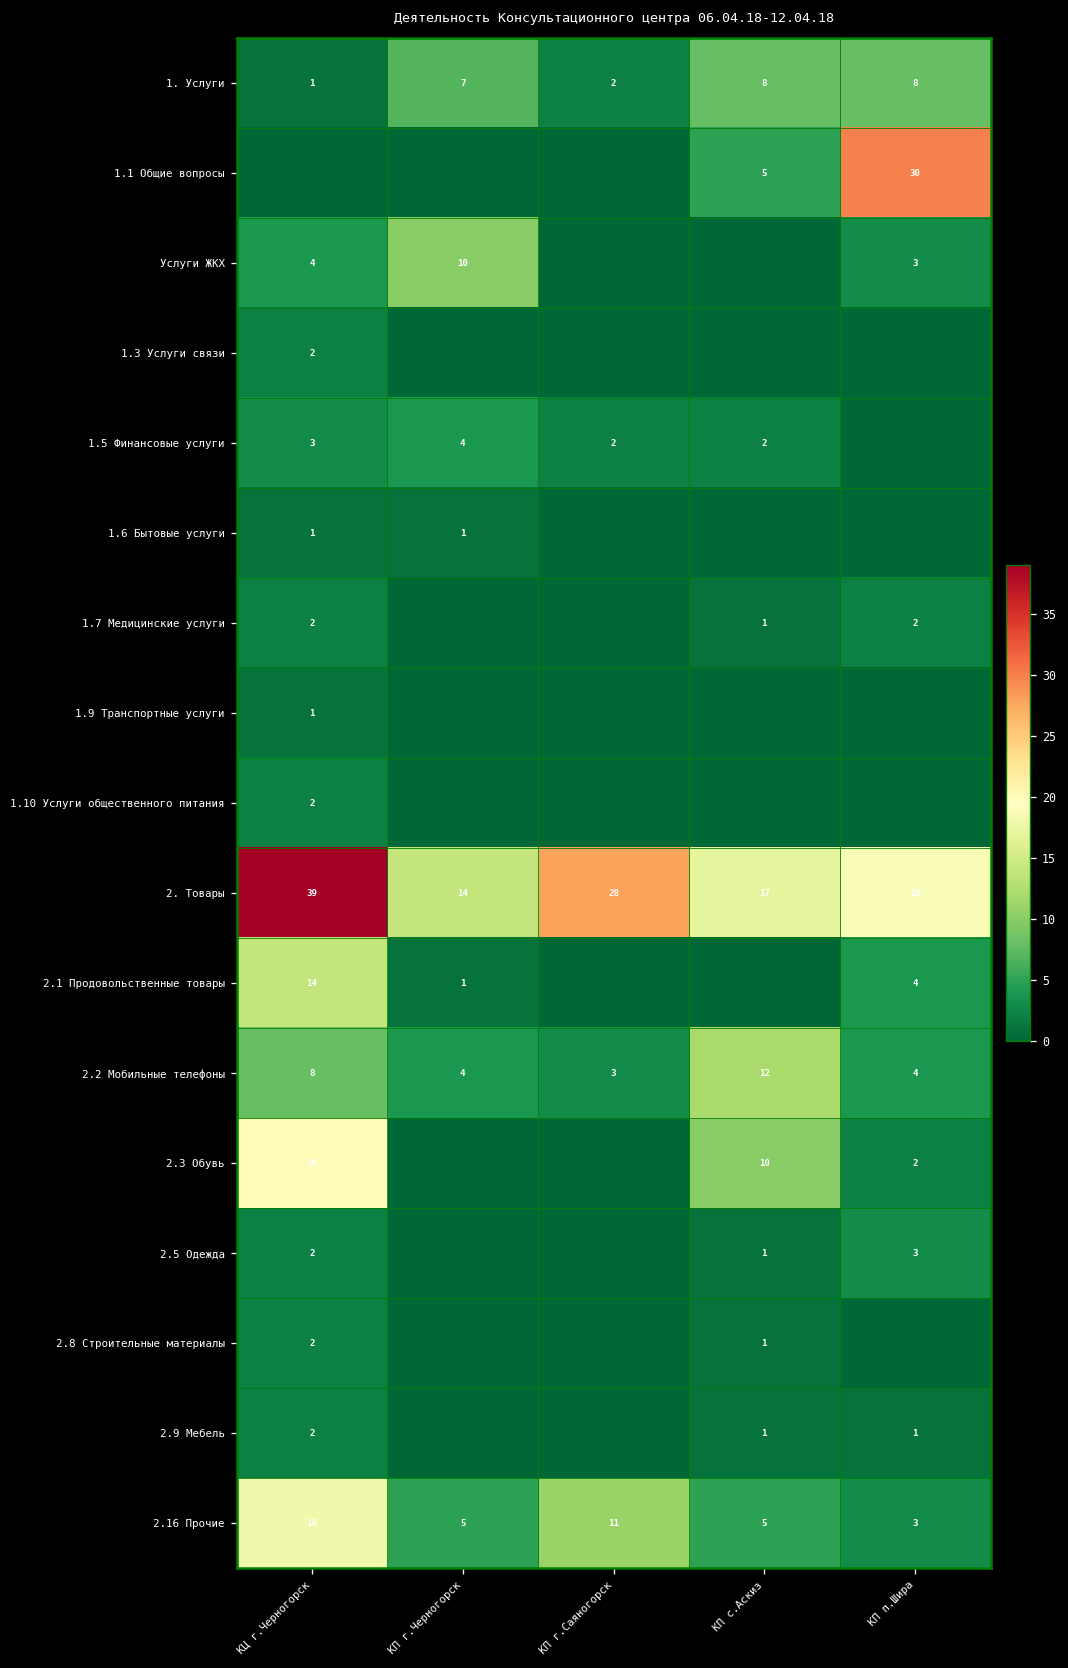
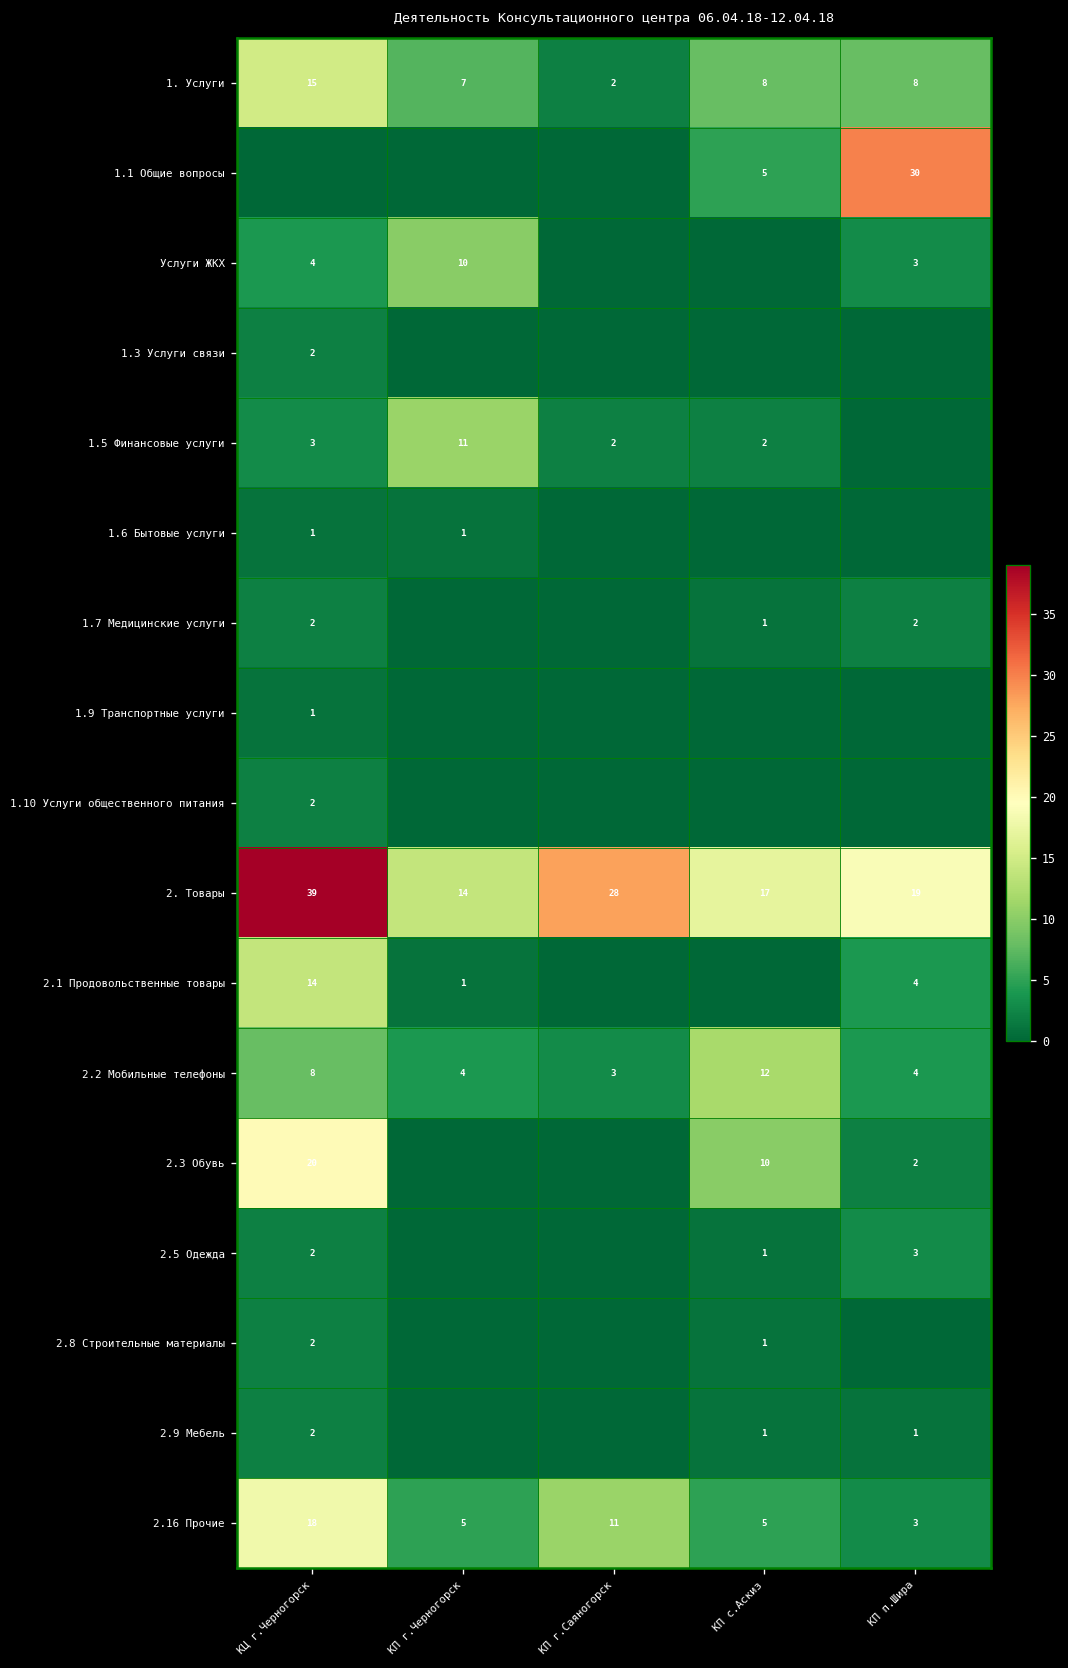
  {
    "1. Услуги": {
-     "КЦ г.Черногорск": 1,
+     "КЦ г.Черногорск": 15,
      "КП г.Черногорск": 7,
      "КП г.Саяногорск": 2,
      "КП с.Аскиз": 8,
      "КП п.Шира": 8
    },
    "1.1 Общие вопросы": {
      "КП с.Аскиз": 5,
      "КП п.Шира": 30
    },
    "Услуги ЖКХ": {
      "КЦ г.Черногорск": 4,
      "КП г.Черногорск": 10,
      "КП п.Шира": 3
    },
    "1.3 Услуги связи": {
      "КЦ г.Черногорск": 2
    },
    "1.5 Финансовые услуги": {
      "КЦ г.Черногорск": 3,
-     "КП г.Черногорск": 4,
+     "КП г.Черногорск": 11,
      "КП г.Саяногорск": 2,
      "КП с.Аскиз": 2
    },
    "1.6 Бытовые услуги": {
      "КЦ г.Черногорск": 1,
      "КП г.Черногорск": 1
    },
    "1.7 Медицинские услуги": {
      "КЦ г.Черногорск": 2,
      "КП с.Аскиз": 1,
      "КП п.Шира": 2
    },
    "1.9 Транспортные услуги": {
      "КЦ г.Черногорск": 1
    },
    "1.10 Услуги общественного питания": {
      "КЦ г.Черногорск": 2
    },
    "2. Товары": {
      "КЦ г.Черногорск": 39,
      "КП г.Черногорск": 14,
      "КП г.Саяногорск": 28,
      "КП с.Аскиз": 17,
      "КП п.Шира": 19
    },
    "2.1 Продовольственные товары": {
      "КЦ г.Черногорск": 14,
      "КП г.Черногорск": 1,
      "КП п.Шира": 4
    },
    "2.2 Мобильные телефоны": {
      "КЦ г.Черногорск": 8,
      "КП г.Черногорск": 4,
      "КП г.Саяногорск": 3,
      "КП с.Аскиз": 12,
      "КП п.Шира": 4
    },
    "2.3 Обувь": {
      "КЦ г.Черногорск": 20,
      "КП с.Аскиз": 10,
      "КП п.Шира": 2
    },
    "2.5 Одежда": {
      "КЦ г.Черногорск": 2,
      "КП с.Аскиз": 1,
      "КП п.Шира": 3
    },
    "2.8 Строительные материалы": {
      "КЦ г.Черногорск": 2,
      "КП с.Аскиз": 1
    },
    "2.9 Мебель": {
      "КЦ г.Черногорск": 2,
      "КП с.Аскиз": 1,
      "КП п.Шира": 1
    },
    "2.16 Прочие": {
      "КЦ г.Черногорск": 18,
      "КП г.Черногорск": 5,
      "КП г.Саяногорск": 11,
      "КП с.Аскиз": 5,
      "КП п.Шира": 3
    }
  }
